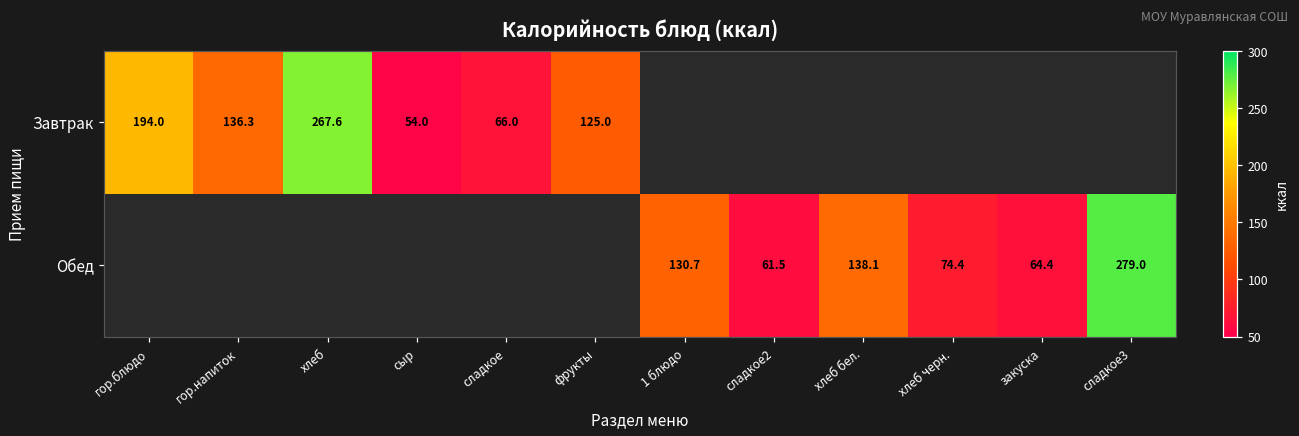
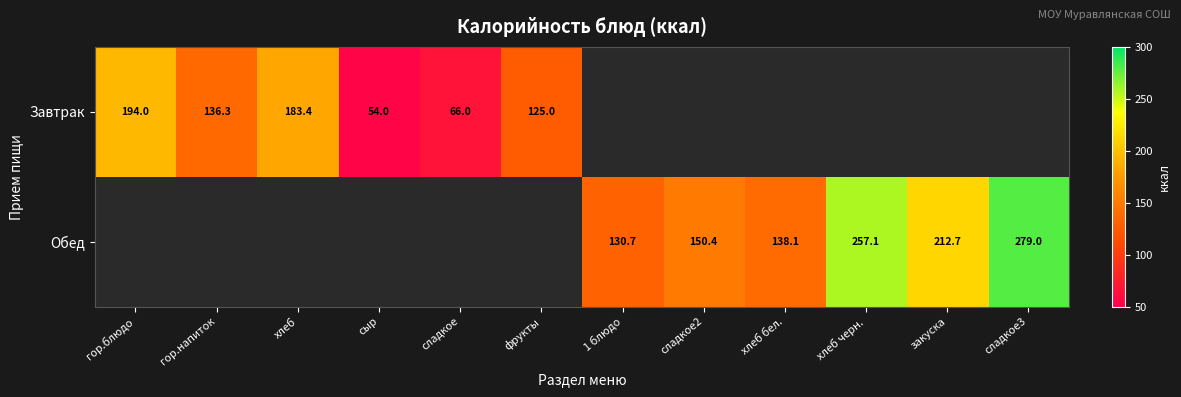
  {
    "Завтрак": {
      "гор.блюдо": 194.0,
      "гор.напиток": 136.3,
-     "хлеб": 267.6,
+     "хлеб": 183.4,
      "сыр": 54.0,
      "сладкое": 66.0,
      "фрукты": 125.0
    },
    "Обед": {
      "1 блюдо": 130.7,
-     "сладкое2": 61.5,
+     "сладкое2": 150.4,
      "хлеб бел.": 138.1,
-     "хлеб черн.": 74.4,
-     "закуска": 64.4,
+     "хлеб черн.": 257.1,
+     "закуска": 212.7,
      "сладкое3": 279.0
    }
  }
